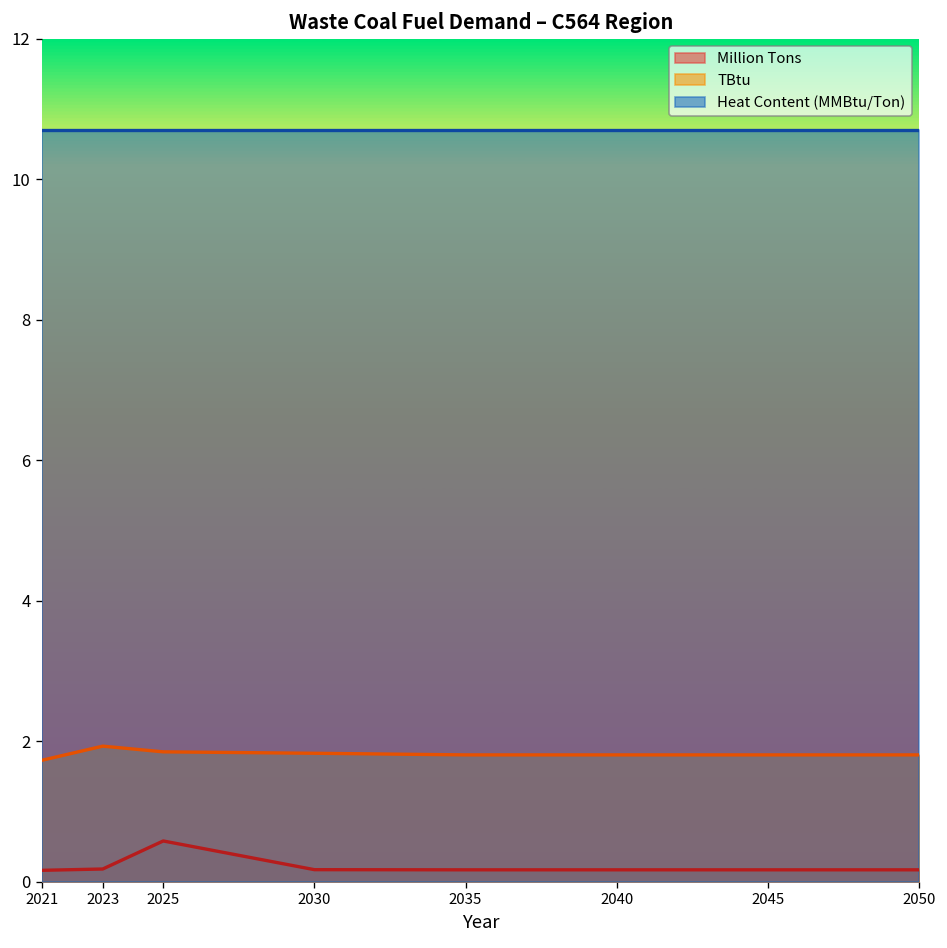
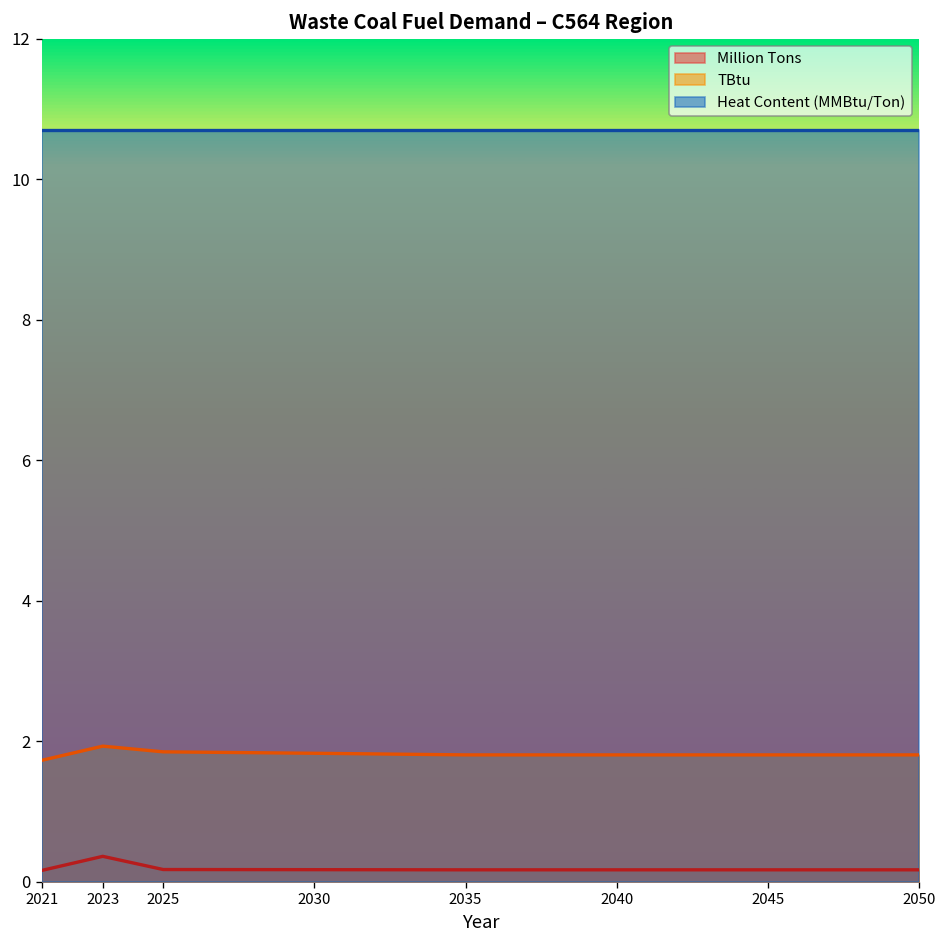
  {
    "Million Tons": {
      "2021": 0.2,
-     "2023": 0.2,
-     "2025": 0.6,
+     "2023": 0.4,
+     "2025": 0.2,
      "2030": 0.2,
      "2035": 0.2,
      "2040": 0.2,
      "2045": 0.2,
      "2050": 0.2
    },
    "TBtu": {
      "2021": 1.7,
      "2023": 1.9,
      "2025": 1.8,
      "2030": 1.8,
      "2035": 1.8,
      "2040": 1.8,
      "2045": 1.8,
      "2050": 1.8
    },
    "Heat Content (MMBtu/Ton)": {
      "2021": 10.7,
      "2023": 10.7,
      "2025": 10.7,
      "2030": 10.7,
      "2035": 10.7,
      "2040": 10.7,
      "2045": 10.7,
      "2050": 10.7
    }
  }
